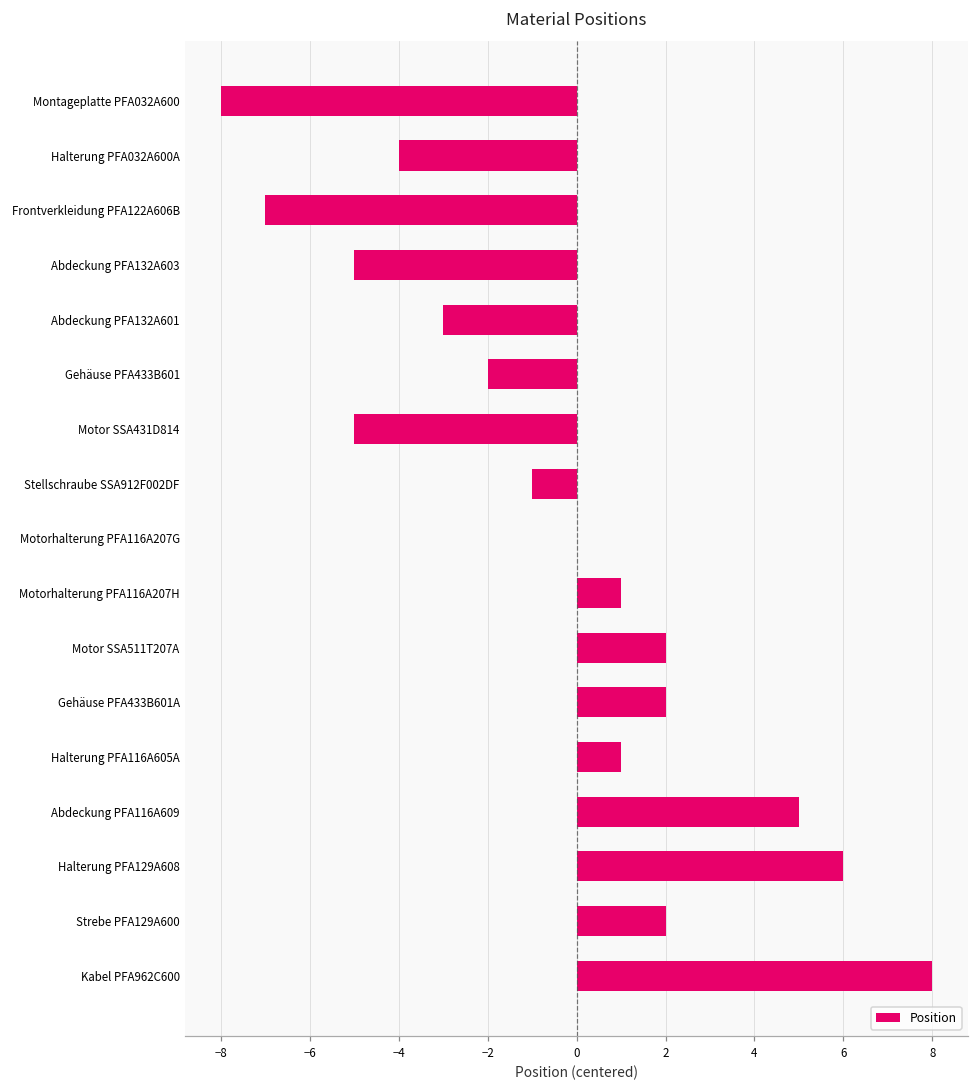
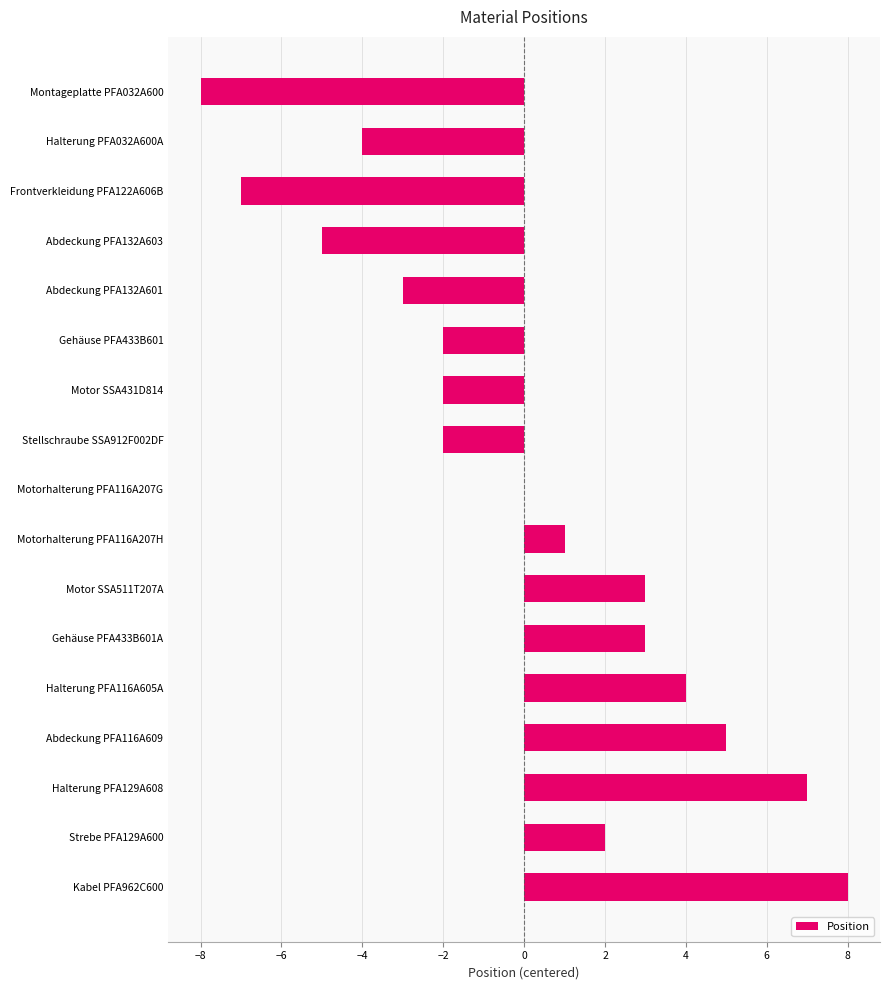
  {
    "Montageplatte PFA032A600": -8.0,
    "Halterung PFA032A600A": -4.0,
    "Frontverkleidung PFA122A606B": -7.0,
    "Abdeckung PFA132A603": -5.0,
    "Abdeckung PFA132A601": -3.0,
    "Gehäuse PFA433B601": -2.0,
-   "Motor SSA431D814": -5.0,
-   "Stellschraube SSA912F002DF": -1.0,
+   "Motor SSA431D814": -2.0,
+   "Stellschraube SSA912F002DF": -2.0,
    "Motorhalterung PFA116A207G": 0.0,
    "Motorhalterung PFA116A207H": 1.0,
-   "Motor SSA511T207A": 2.0,
-   "Gehäuse PFA433B601A": 2.0,
-   "Halterung PFA116A605A": 1.0,
+   "Motor SSA511T207A": 3.0,
+   "Gehäuse PFA433B601A": 3.0,
+   "Halterung PFA116A605A": 4.0,
    "Abdeckung PFA116A609": 5.0,
-   "Halterung PFA129A608": 6.0,
+   "Halterung PFA129A608": 7.0,
    "Strebe PFA129A600": 2.0,
    "Kabel PFA962C600": 8.0
  }
